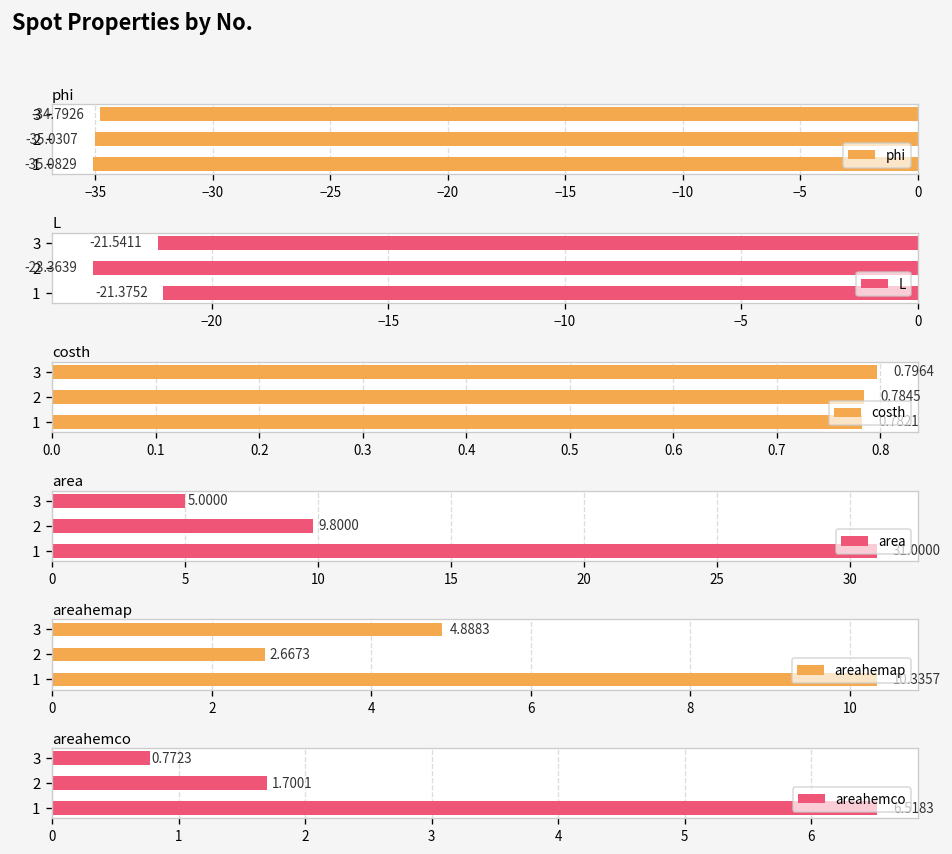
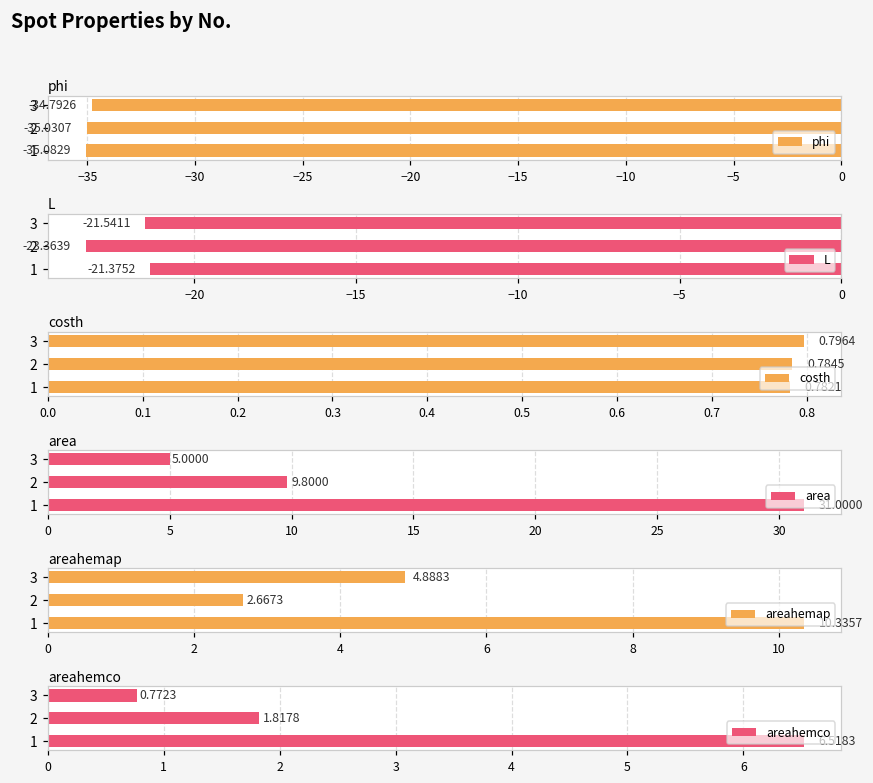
  {
    "phi": {
      "3": -34.7926,
      "2": -35.0307,
      "1": -35.0829
    },
    "L": {
      "3": -21.5411,
      "2": -23.3639,
      "1": -21.3752
    },
    "costh": {
      "3": 0.7964
    },
    "area": {
      "3": 5.0000,
      "2": 9.8000
    },
    "areahemap": {
      "3": 4.8883,
      "2": 2.6673
    },
    "areahemco": {
      "3": 0.7723,
-     "2": 1.7001
+     "2": 1.8178
    }
  }
